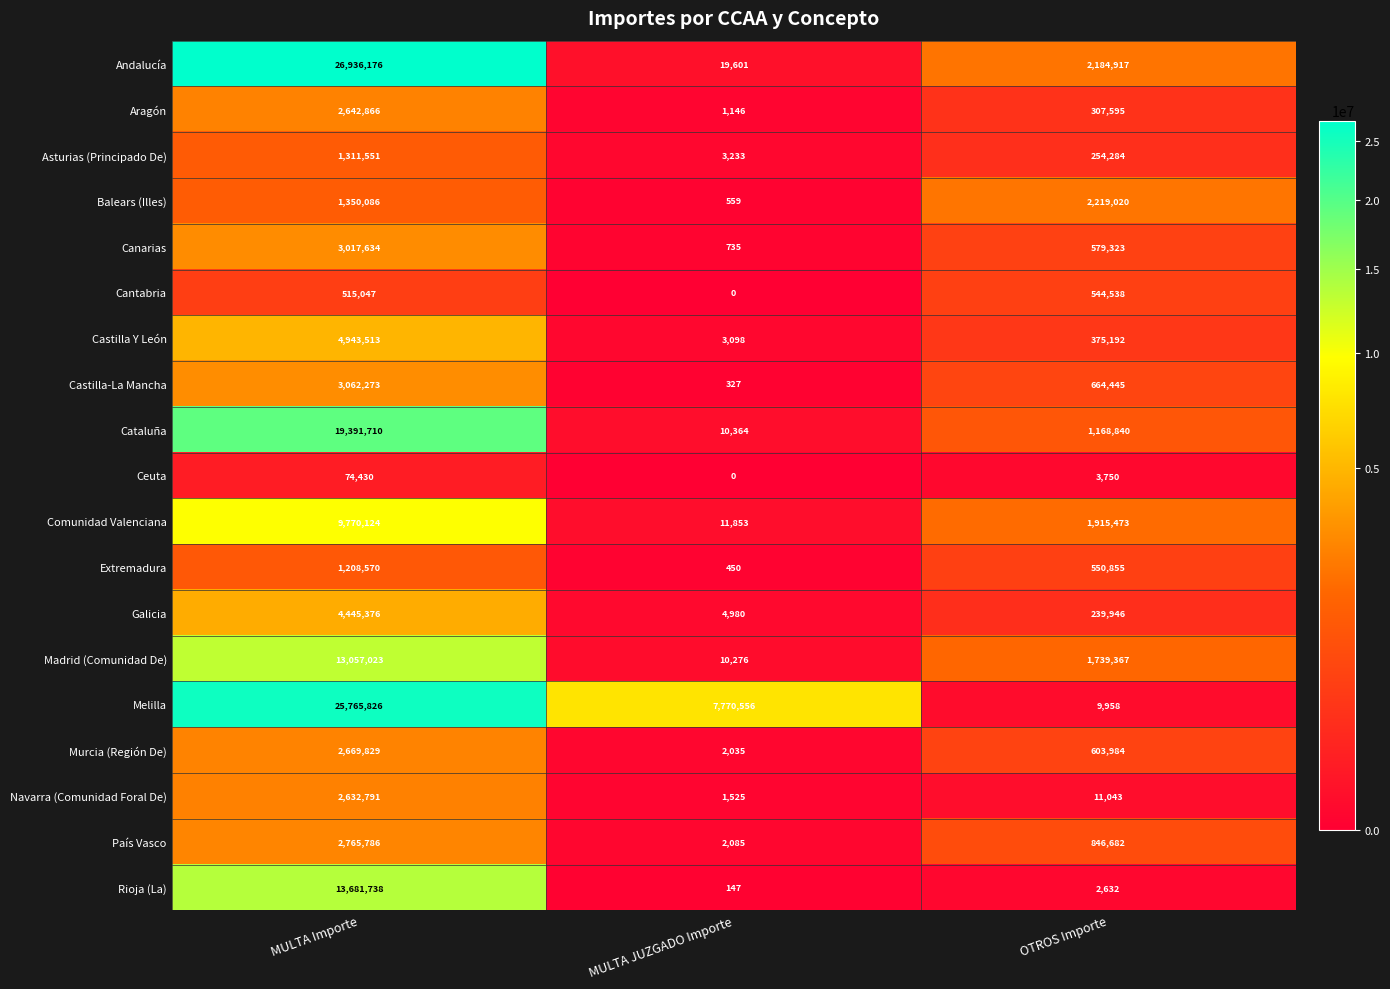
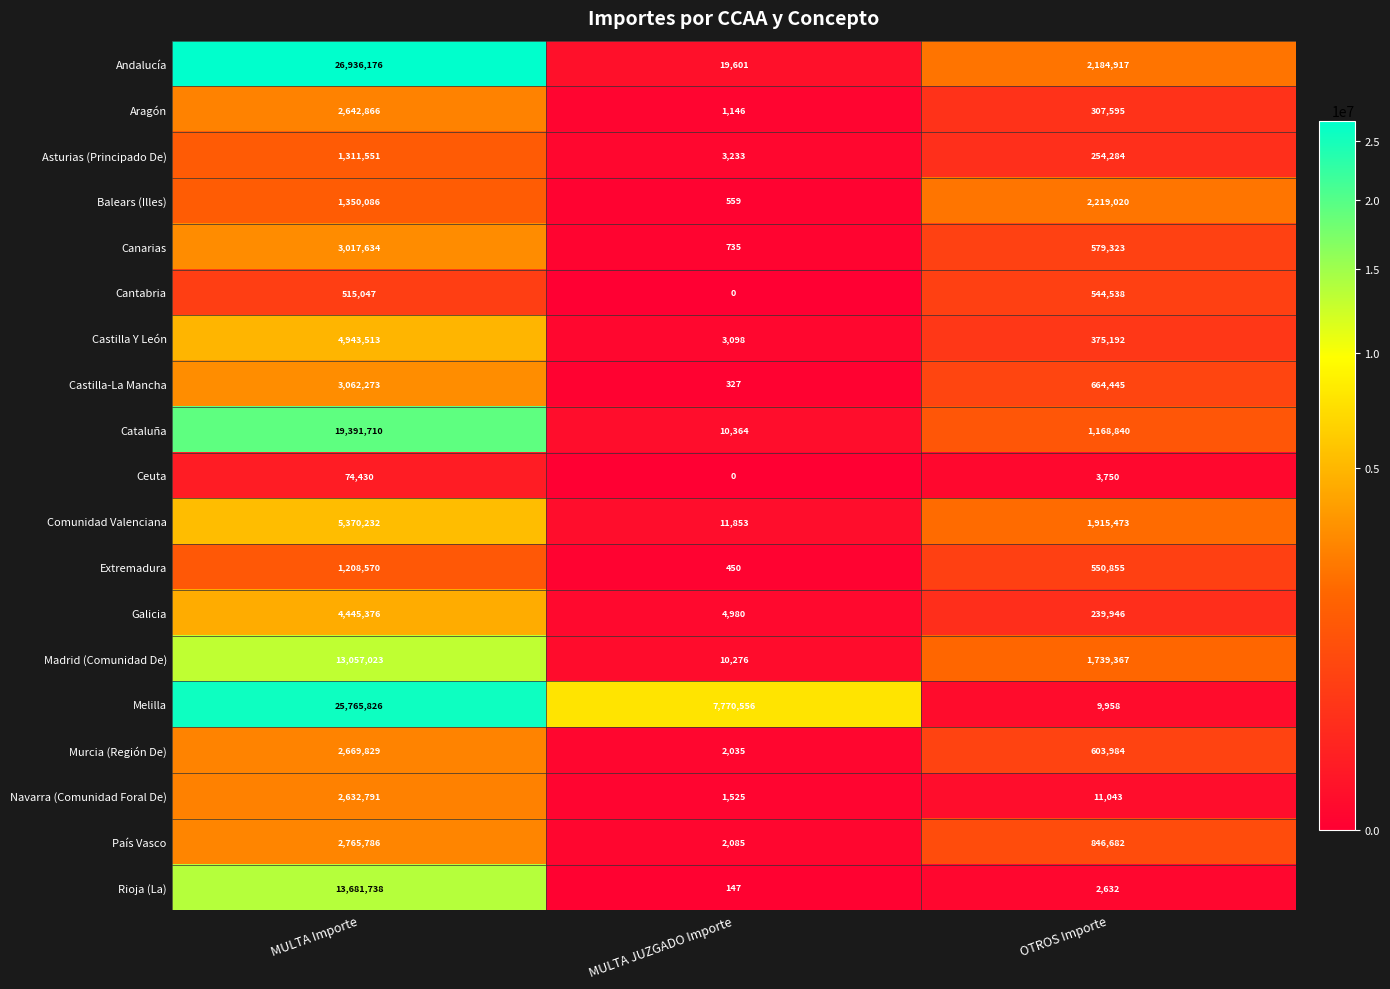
  {
    "Andalucía": {
      "MULTA Importe": "26,936,176",
      "MULTA JUZGADO Importe": "19,601",
      "OTROS Importe": "2,184,917"
    },
    "Aragón": {
      "MULTA Importe": "2,642,866",
      "MULTA JUZGADO Importe": "1,146",
      "OTROS Importe": "307,595"
    },
    "Asturias (Principado De)": {
      "MULTA Importe": "1,311,551",
      "MULTA JUZGADO Importe": "3,233",
      "OTROS Importe": "254,284"
    },
    "Balears (Illes)": {
      "MULTA Importe": "1,350,086",
      "MULTA JUZGADO Importe": "559",
      "OTROS Importe": "2,219,020"
    },
    "Canarias": {
      "MULTA Importe": "3,017,634",
      "MULTA JUZGADO Importe": "735",
      "OTROS Importe": "579,323"
    },
    "Cantabria": {
      "MULTA Importe": "515,047",
      "MULTA JUZGADO Importe": "0",
      "OTROS Importe": "544,538"
    },
    "Castilla Y León": {
      "MULTA Importe": "4,943,513",
      "MULTA JUZGADO Importe": "3,098",
      "OTROS Importe": "375,192"
    },
    "Castilla-La Mancha": {
      "MULTA Importe": "3,062,273",
      "MULTA JUZGADO Importe": "327",
      "OTROS Importe": "664,445"
    },
    "Cataluña": {
      "MULTA Importe": "19,391,710",
      "MULTA JUZGADO Importe": "10,364",
      "OTROS Importe": "1,168,840"
    },
    "Ceuta": {
      "MULTA Importe": "74,430",
      "MULTA JUZGADO Importe": "0",
      "OTROS Importe": "3,750"
    },
    "Comunidad Valenciana": {
-     "MULTA Importe": "9,770,124",
+     "MULTA Importe": "5,370,232",
      "MULTA JUZGADO Importe": "11,853",
      "OTROS Importe": "1,915,473"
    },
    "Extremadura": {
      "MULTA Importe": "1,208,570",
      "MULTA JUZGADO Importe": "450",
      "OTROS Importe": "550,855"
    },
    "Galicia": {
      "MULTA Importe": "4,445,376",
      "MULTA JUZGADO Importe": "4,980",
      "OTROS Importe": "239,946"
    },
    "Madrid (Comunidad De)": {
      "MULTA Importe": "13,057,023",
      "MULTA JUZGADO Importe": "10,276",
      "OTROS Importe": "1,739,367"
    },
    "Melilla": {
      "MULTA Importe": "25,765,826",
      "MULTA JUZGADO Importe": "7,770,556",
      "OTROS Importe": "9,958"
    },
    "Murcia (Región De)": {
      "MULTA Importe": "2,669,829",
      "MULTA JUZGADO Importe": "2,035",
      "OTROS Importe": "603,984"
    },
    "Navarra (Comunidad Foral De)": {
      "MULTA Importe": "2,632,791",
      "MULTA JUZGADO Importe": "1,525",
      "OTROS Importe": "11,043"
    },
    "País Vasco": {
      "MULTA Importe": "2,765,786",
      "MULTA JUZGADO Importe": "2,085",
      "OTROS Importe": "846,682"
    },
    "Rioja (La)": {
      "MULTA Importe": "13,681,738",
      "MULTA JUZGADO Importe": "147",
      "OTROS Importe": "2,632"
    }
  }
